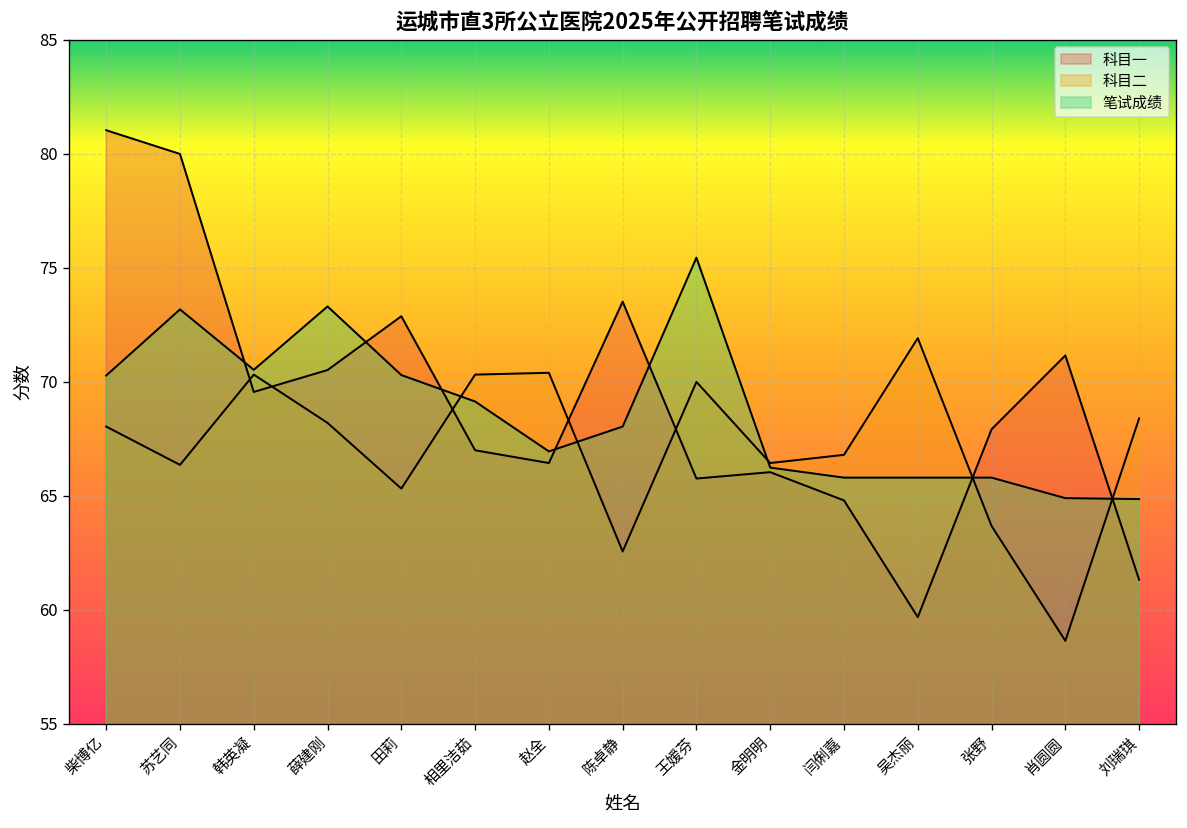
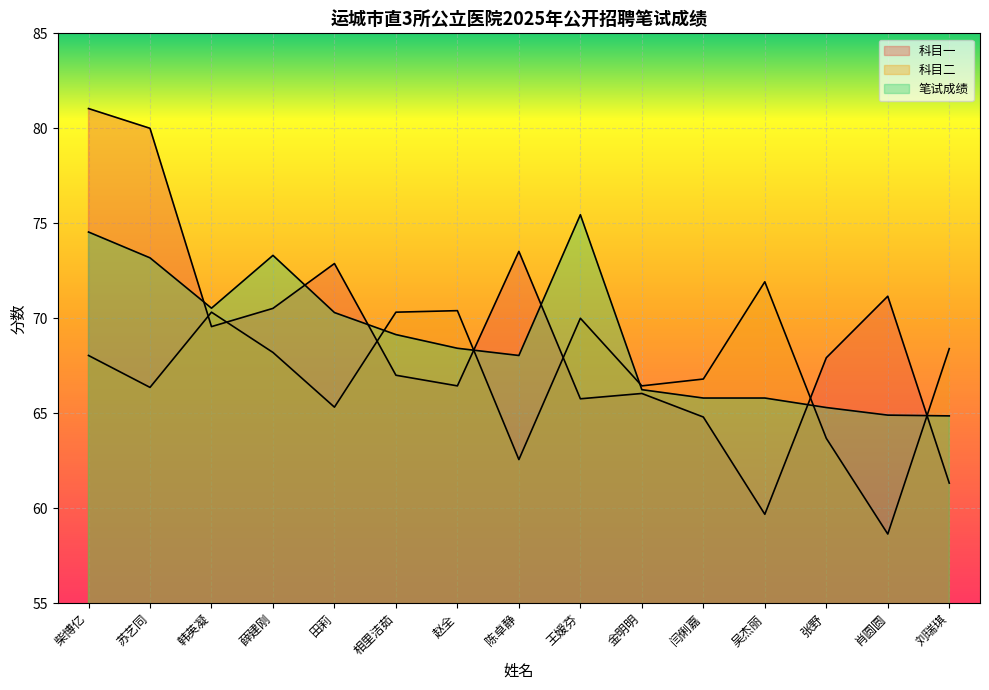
  {
    "笔试成绩": {
-     "柴博亿": 70.3,
+     "柴博亿": 74.5,
      "苏艺同": 73.2,
      "韩英凝": 70.5,
      "薛建刚": 73.3,
      "田莉": 70.3,
      "相里洁茹": 69.1,
-     "赵全": 67.0,
+     "赵全": 68.4,
      "陈卓静": 68.0,
      "王嫒芬": 75.5,
      "金明明": 66.2,
      "闫俐嘉": 65.8,
      "吴杰丽": 65.8,
-     "张野": 65.8,
+     "张野": 65.3,
      "肖圆圆": 64.9,
      "刘瑞琪": 64.9
    }
  }
